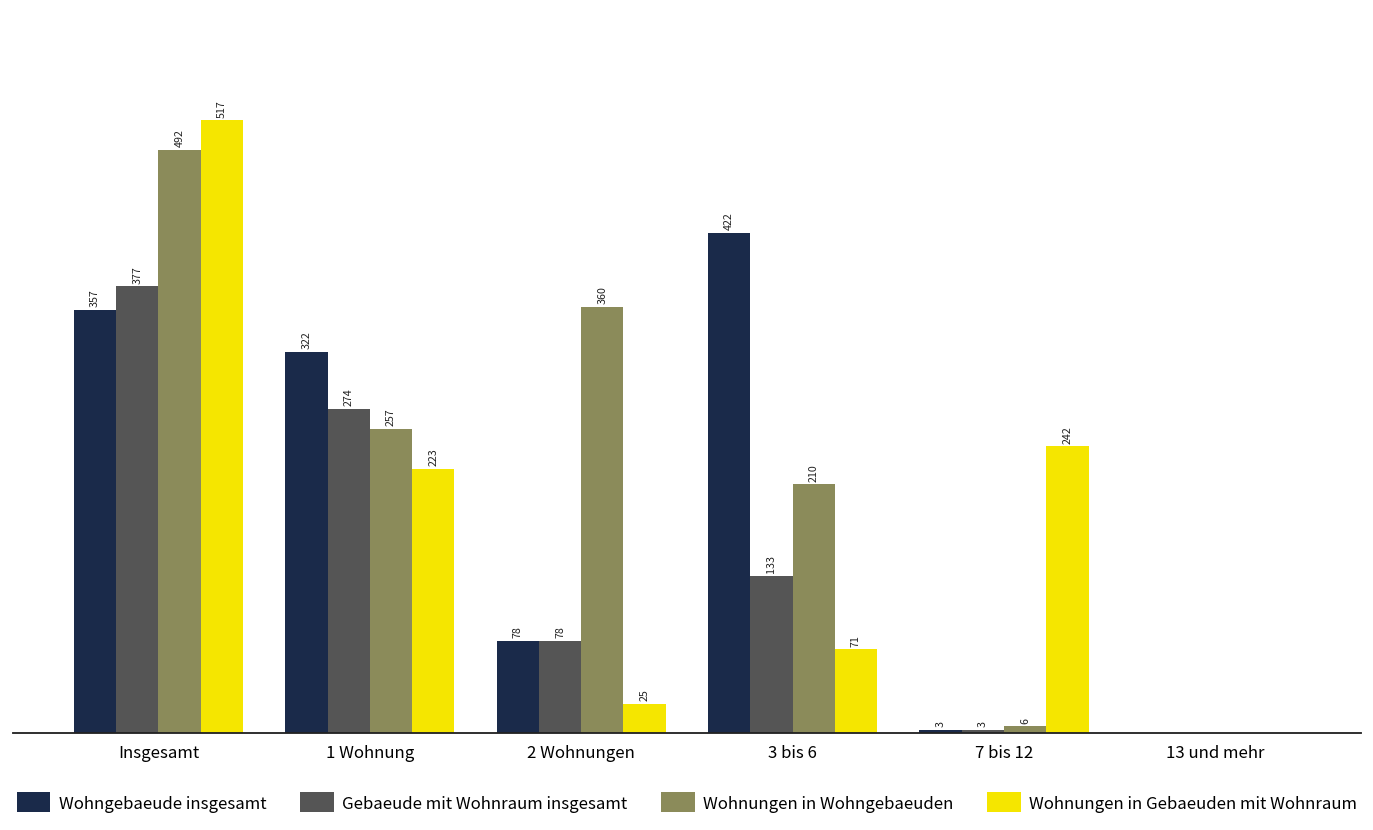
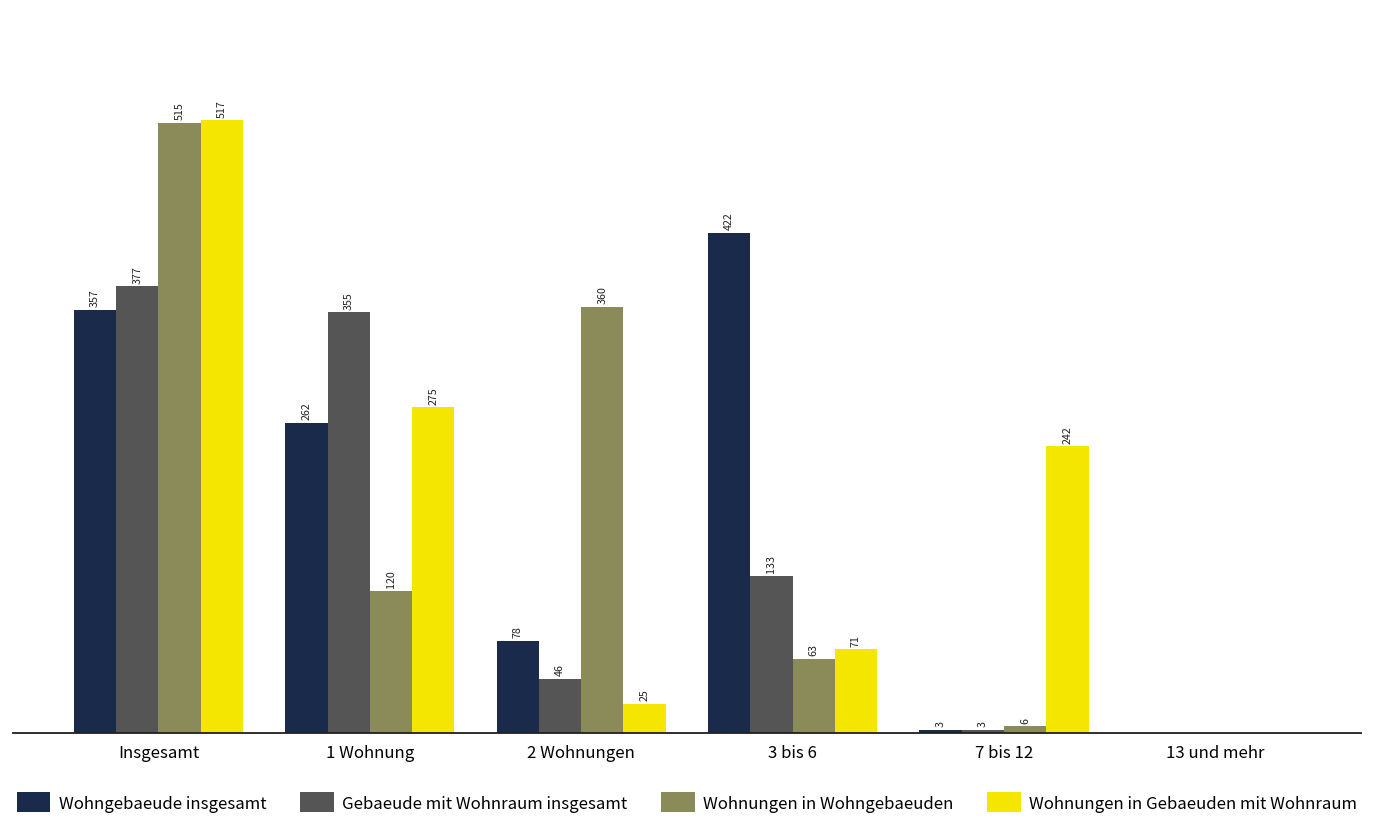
  {
    "Wohngebaeude insgesamt": {
      "Insgesamt": 357,
-     "1 Wohnung": 322,
+     "1 Wohnung": 262,
      "2 Wohnungen": 78,
      "3 bis 6": 422,
      "7 bis 12": 3
    },
    "Gebaeude mit Wohnraum insgesamt": {
      "Insgesamt": 377,
-     "1 Wohnung": 274,
-     "2 Wohnungen": 78,
+     "1 Wohnung": 355,
+     "2 Wohnungen": 46,
      "3 bis 6": 133,
      "7 bis 12": 3
    },
    "Wohnungen in Wohngebaeuden": {
-     "Insgesamt": 492,
-     "1 Wohnung": 257,
+     "Insgesamt": 515,
+     "1 Wohnung": 120,
      "2 Wohnungen": 360,
-     "3 bis 6": 210,
+     "3 bis 6": 63,
      "7 bis 12": 6
    },
    "Wohnungen in Gebaeuden mit Wohnraum": {
      "Insgesamt": 517,
-     "1 Wohnung": 223,
+     "1 Wohnung": 275,
      "2 Wohnungen": 25,
      "3 bis 6": 71,
      "7 bis 12": 242
    }
  }
